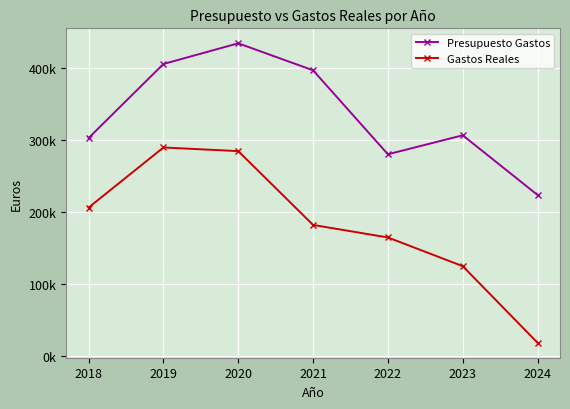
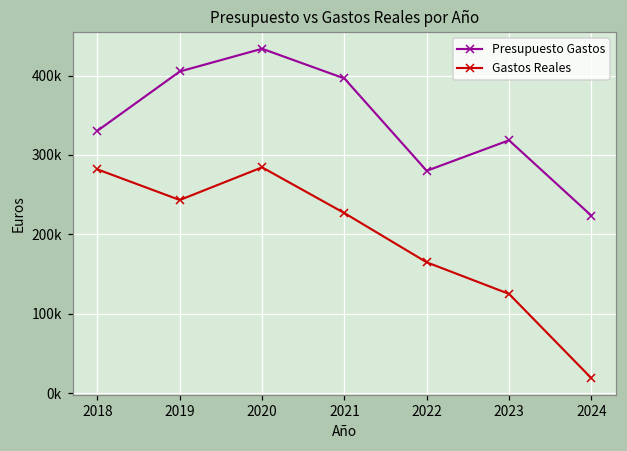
  {
    "Presupuesto Gastos": {
-     "2018": 300000,
+     "2018": 330000,
      "2019": 410000,
      "2020": 430000,
      "2021": 400000,
      "2022": 280000,
-     "2023": 310000,
+     "2023": 320000,
      "2024": 220000
    },
    "Gastos Reales": {
-     "2018": 210000,
-     "2019": 290000,
+     "2018": 280000,
+     "2019": 240000,
      "2020": 280000,
-     "2021": 180000,
+     "2021": 230000,
      "2022": 160000,
      "2023": 130000,
      "2024": 20000
    }
  }
